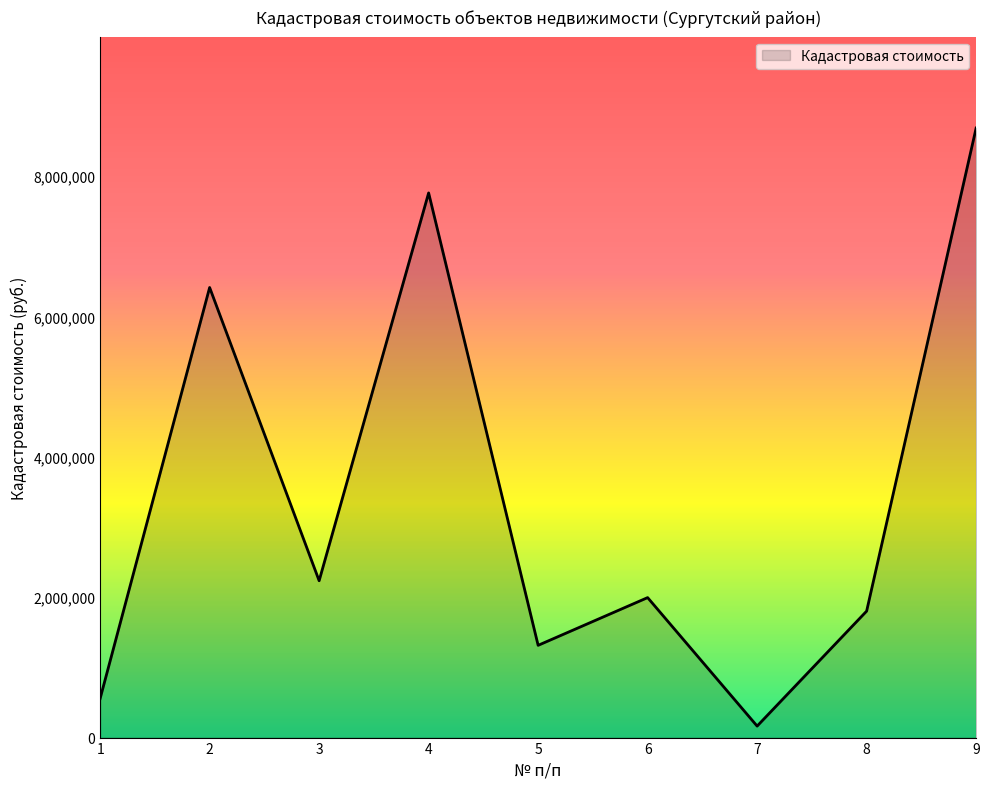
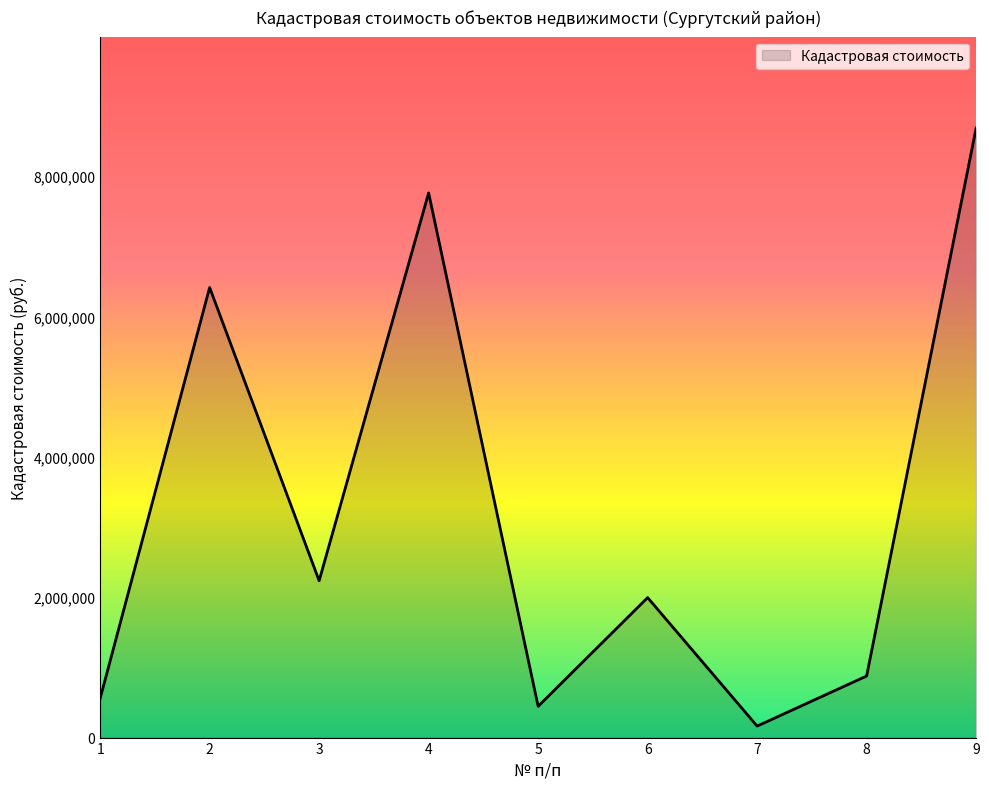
  {
    "1": "600,000",
    "2": "6,400,000",
    "3": "2,200,000",
    "4": "7,800,000",
-   "5": "1,300,000",
+   "5": "400,000",
    "6": "2,000,000",
    "7": "200,000",
-   "8": "1,800,000",
+   "8": "900,000",
    "9": "8,700,000"
  }
